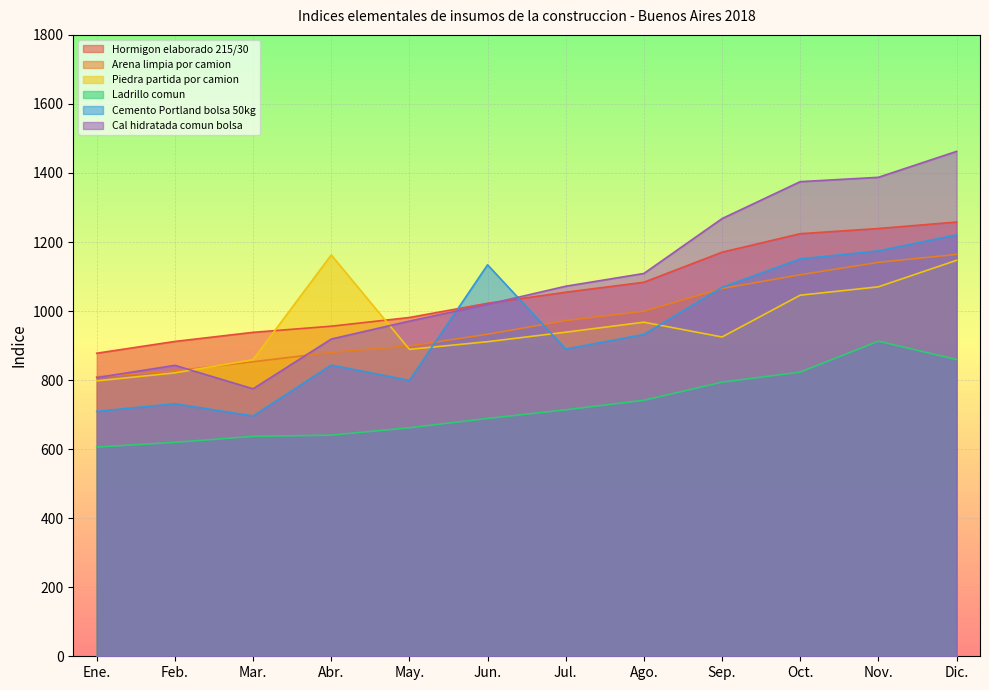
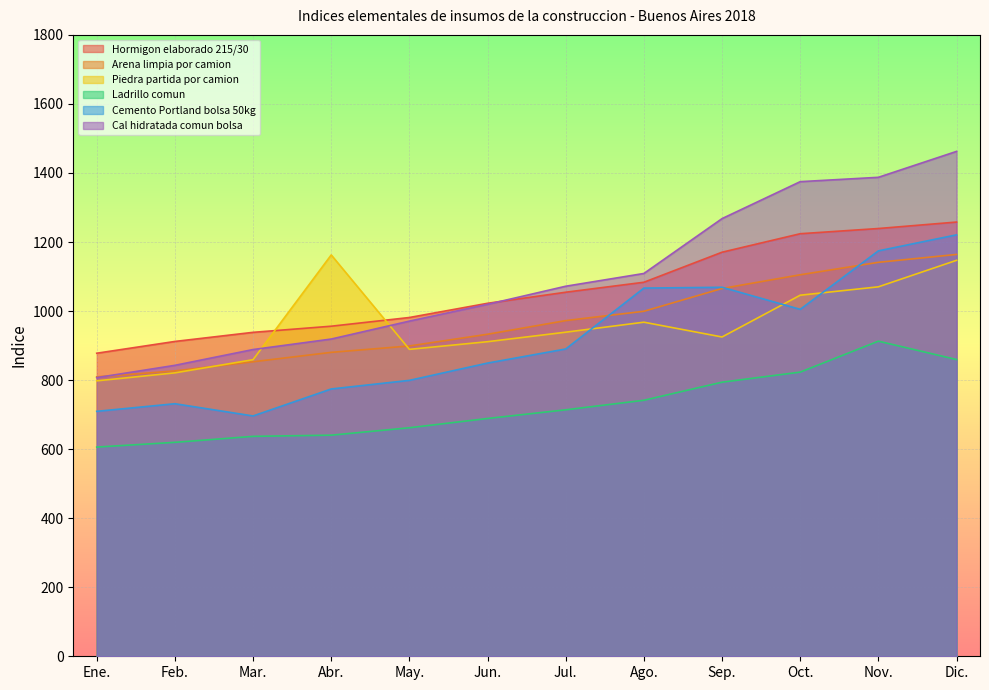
  {
    "Piedra partida por camion": {
      "Ene.": 800,
      "Abr.": 1160,
      "May.": 890,
      "Jun.": 910,
      "Jul.": 940,
      "Ago.": 970,
      "Sep.": 920,
      "Oct.": 1050,
      "Nov.": 1070,
      "Dic.": 1150
    },
    "Ladrillo comun": {
      "Ene.": 610,
      "Feb.": 620,
      "Mar.": 640,
      "Abr.": 640,
      "May.": 660,
      "Jun.": 690,
      "Jul.": 710,
      "Ago.": 740,
      "Sep.": 790,
      "Oct.": 820,
      "Nov.": 910,
      "Dic.": 860
    },
    "Cemento Portland bolsa 50kg": {
      "Ene.": 710,
      "Feb.": 730,
      "Mar.": 700,
-     "Abr.": 840,
+     "Abr.": 770,
      "May.": 800,
-     "Jun.": 1130,
+     "Jun.": 850,
      "Jul.": 890,
-     "Ago.": 930,
-     "Oct.": 1150,
+     "Ago.": 1070,
+     "Oct.": 1000,
      "Nov.": 1170,
      "Dic.": 1220
    },
    "Cal hidratada comun bolsa": {
      "Feb.": 840,
-     "Mar.": 770,
+     "Mar.": 890,
      "Abr.": 920,
      "May.": 970,
      "Jul.": 1070,
      "Ago.": 1110,
      "Sep.": 1270,
      "Oct.": 1370,
      "Nov.": 1390,
      "Dic.": 1460
    }
  }
